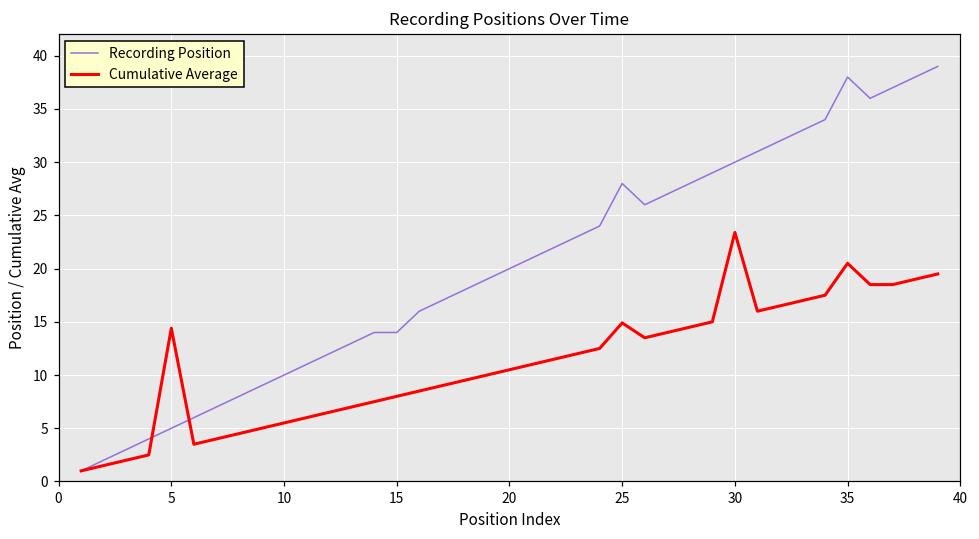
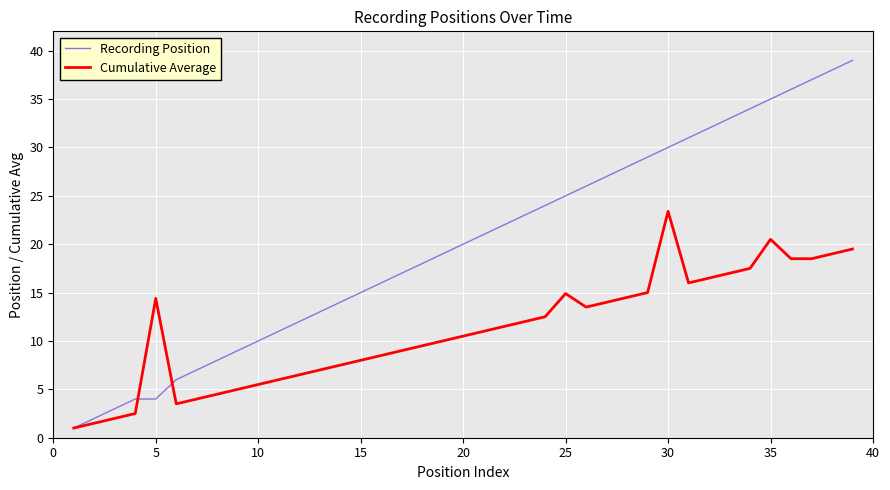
  {
    "Recording Position": {
-     "5": 5,
+     "5": 4,
      "10": 10,
-     "15": 14,
+     "15": 15,
      "20": 20,
-     "25": 28,
+     "25": 25,
      "30": 30,
-     "35": 38
+     "35": 35
    },
    "Cumulative Average": {
      "5": 14,
      "10": 6,
      "15": 8,
      "20": 11,
      "25": 15,
      "30": 23,
      "35": 21
    }
  }
